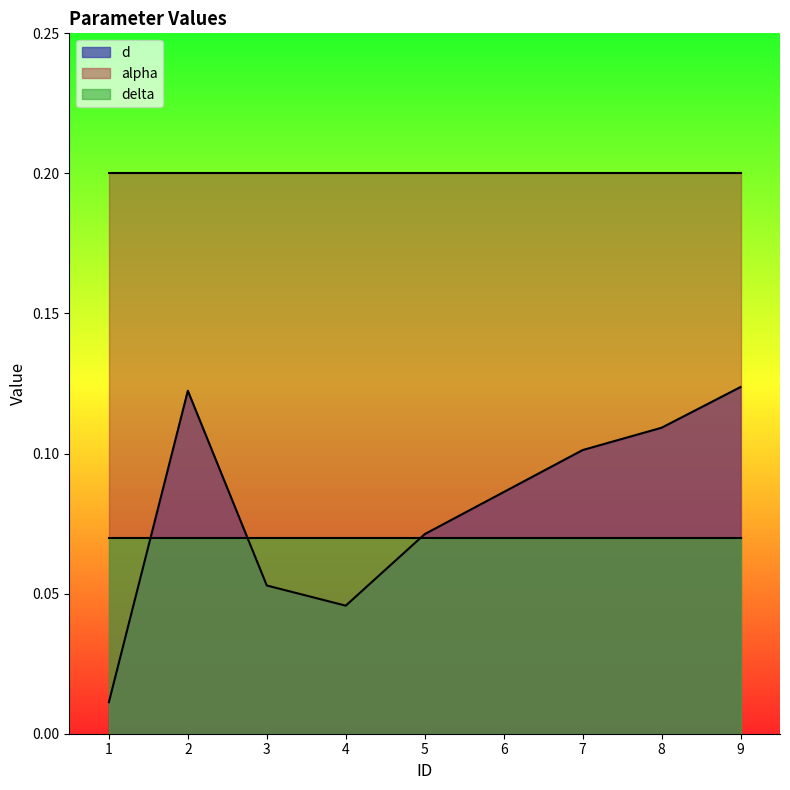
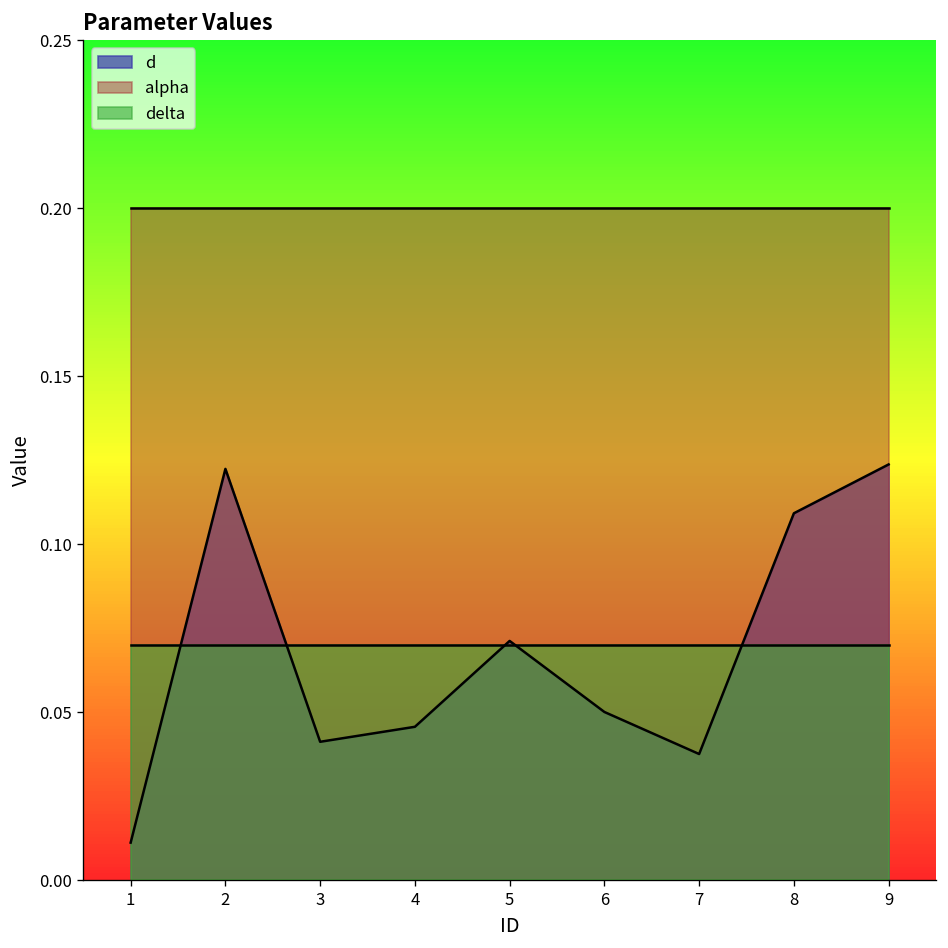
  {
    "d": {
      "1": 0.011,
      "2": 0.122,
-     "3": 0.053,
+     "3": 0.041,
      "4": 0.046,
      "5": 0.071,
-     "6": 0.086,
-     "7": 0.101,
+     "6": 0.050,
+     "7": 0.038,
      "8": 0.109,
      "9": 0.124
    },
    "alpha": {
      "1": 0.200,
      "2": 0.200,
      "3": 0.200,
      "4": 0.200,
      "5": 0.200,
      "6": 0.200,
      "7": 0.200,
      "8": 0.200,
      "9": 0.200
    },
    "delta": {
      "1": 0.070,
      "2": 0.070,
      "3": 0.070,
      "4": 0.070,
      "5": 0.070,
      "6": 0.070,
      "7": 0.070,
      "8": 0.070,
      "9": 0.070
    }
  }
